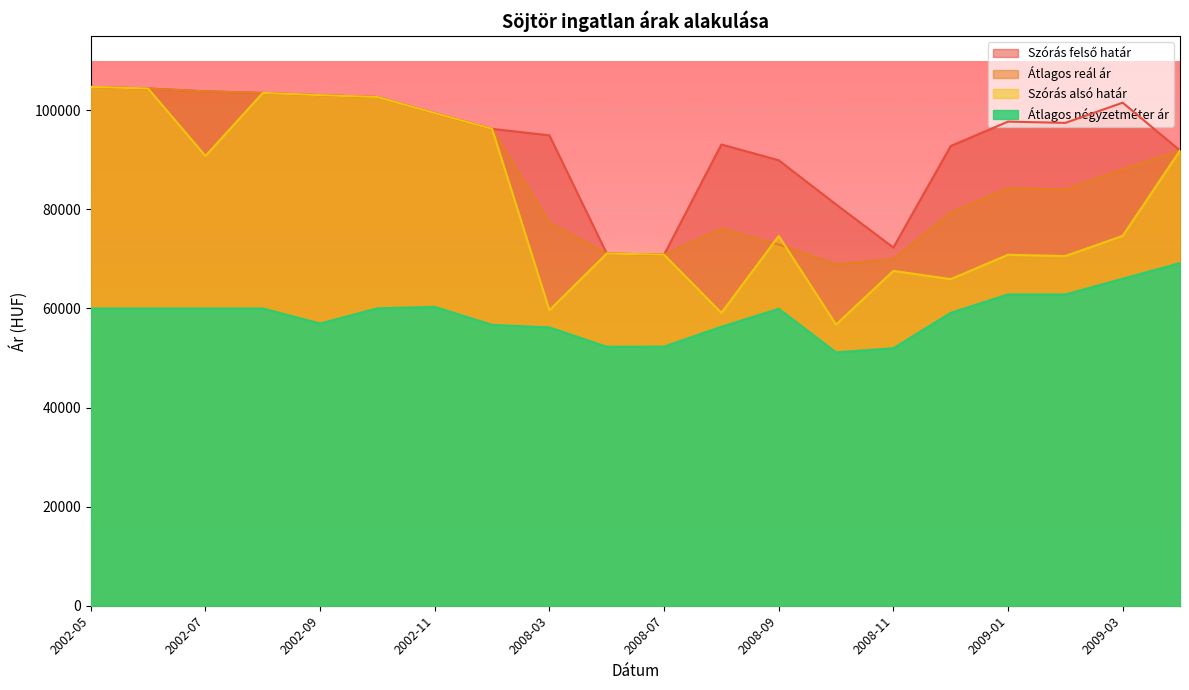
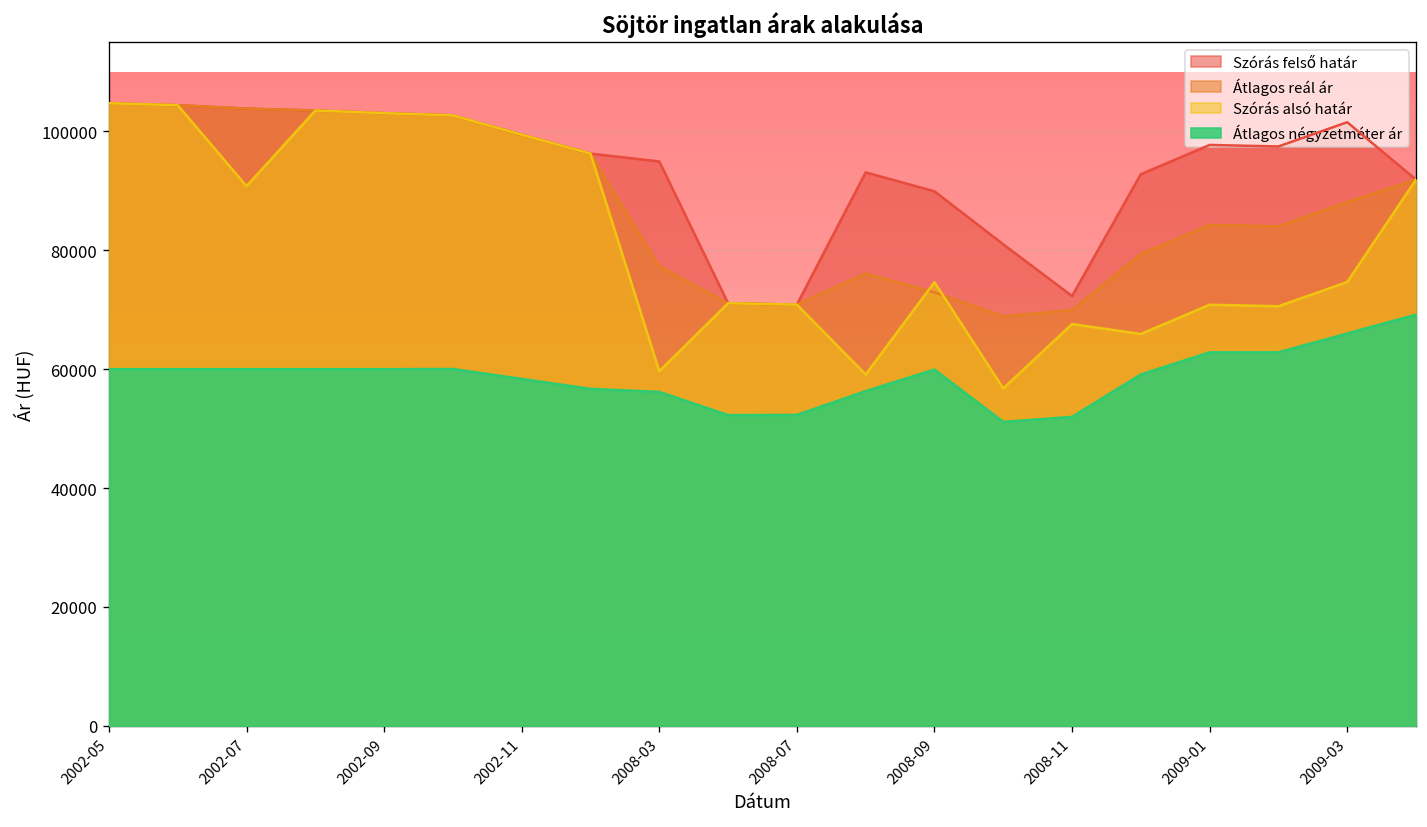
  {
    "Szórás alsó határ": {
      "2002-07": 91000,
      "2008-03": 60000,
      "2008-09": 75000,
      "2008-11": 68000,
      "2009-01": 71000,
      "2009-03": 75000
    },
    "Átlagos négyzetméter ár": {
      "2002-05": 60000,
      "2002-07": 60000,
-     "2002-09": 57000,
-     "2002-11": 60000,
+     "2002-09": 60000,
+     "2002-11": 58000,
      "2008-03": 56000,
      "2008-07": 52000,
      "2008-09": 60000,
      "2008-11": 52000,
      "2009-01": 63000,
      "2009-03": 66000
    }
  }
